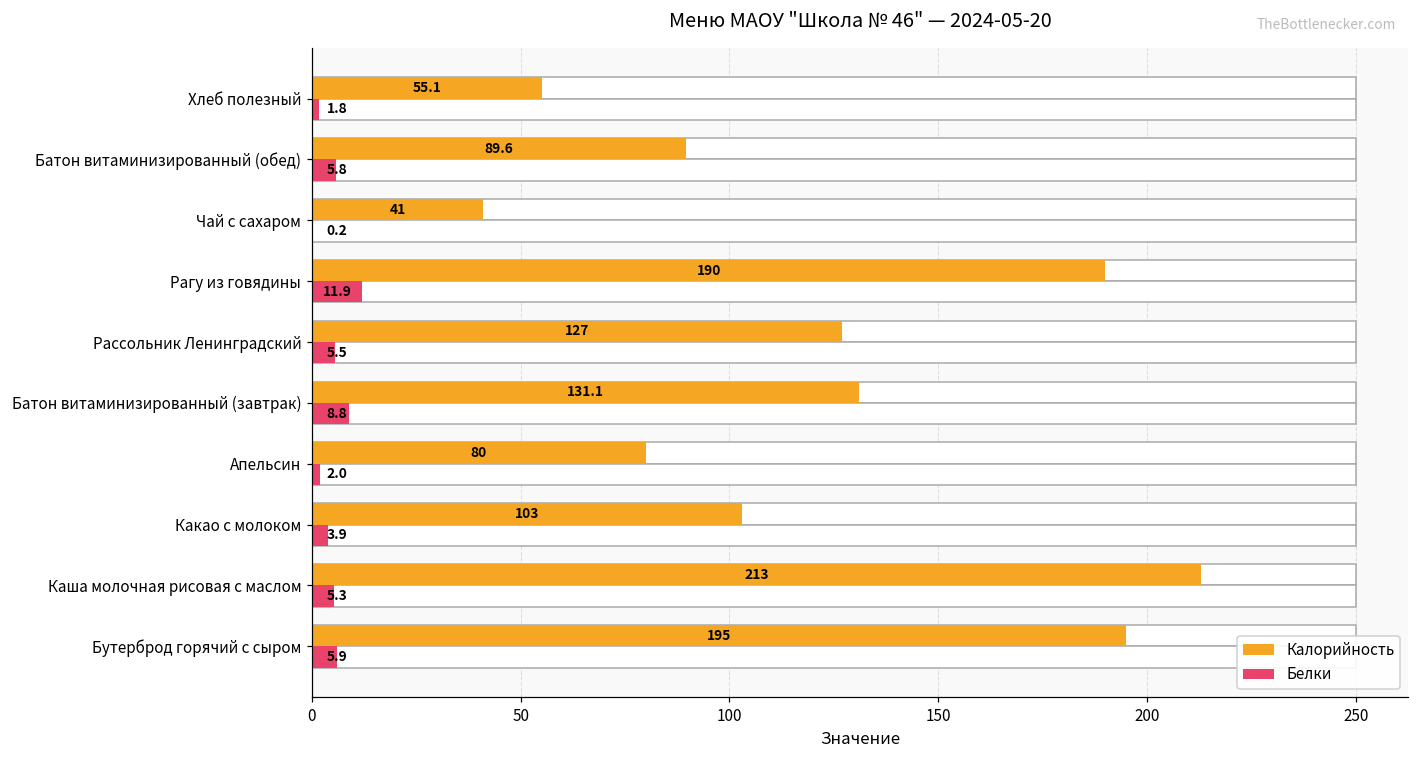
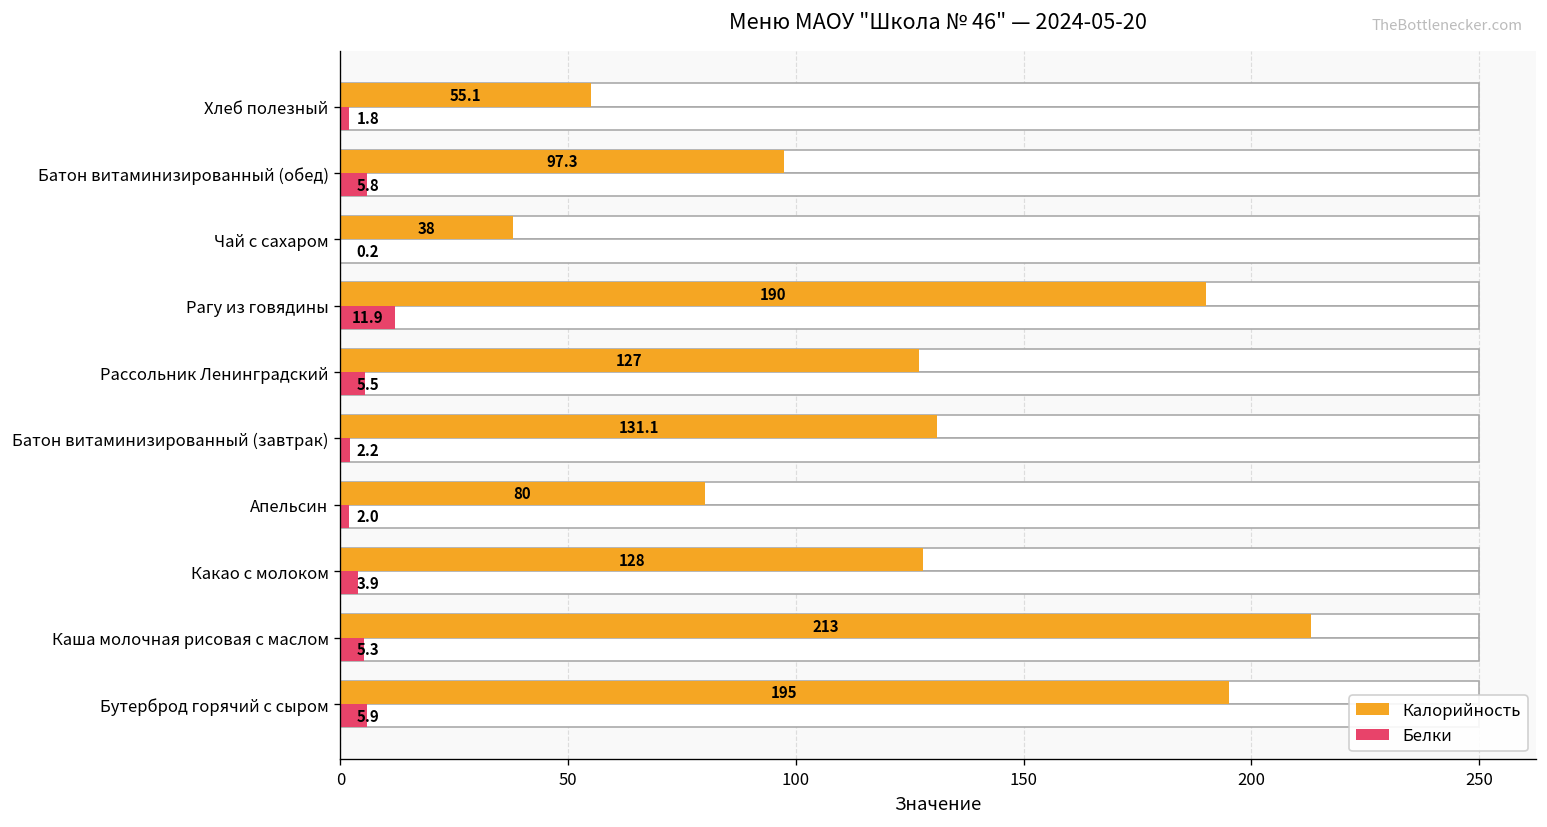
  {
    "Калорийность": {
-     "Батон витаминизированный (обед)": 89.6,
-     "Чай с сахаром": 41,
-     "Какао с молоком": 103
+     "Батон витаминизированный (обед)": 97.3,
+     "Чай с сахаром": 38,
+     "Какао с молоком": 128
    },
    "Белки": {
      "Чай с сахаром": 0.2,
-     "Батон витаминизированный (завтрак)": 8.8
+     "Батон витаминизированный (завтрак)": 2.2
    }
  }
